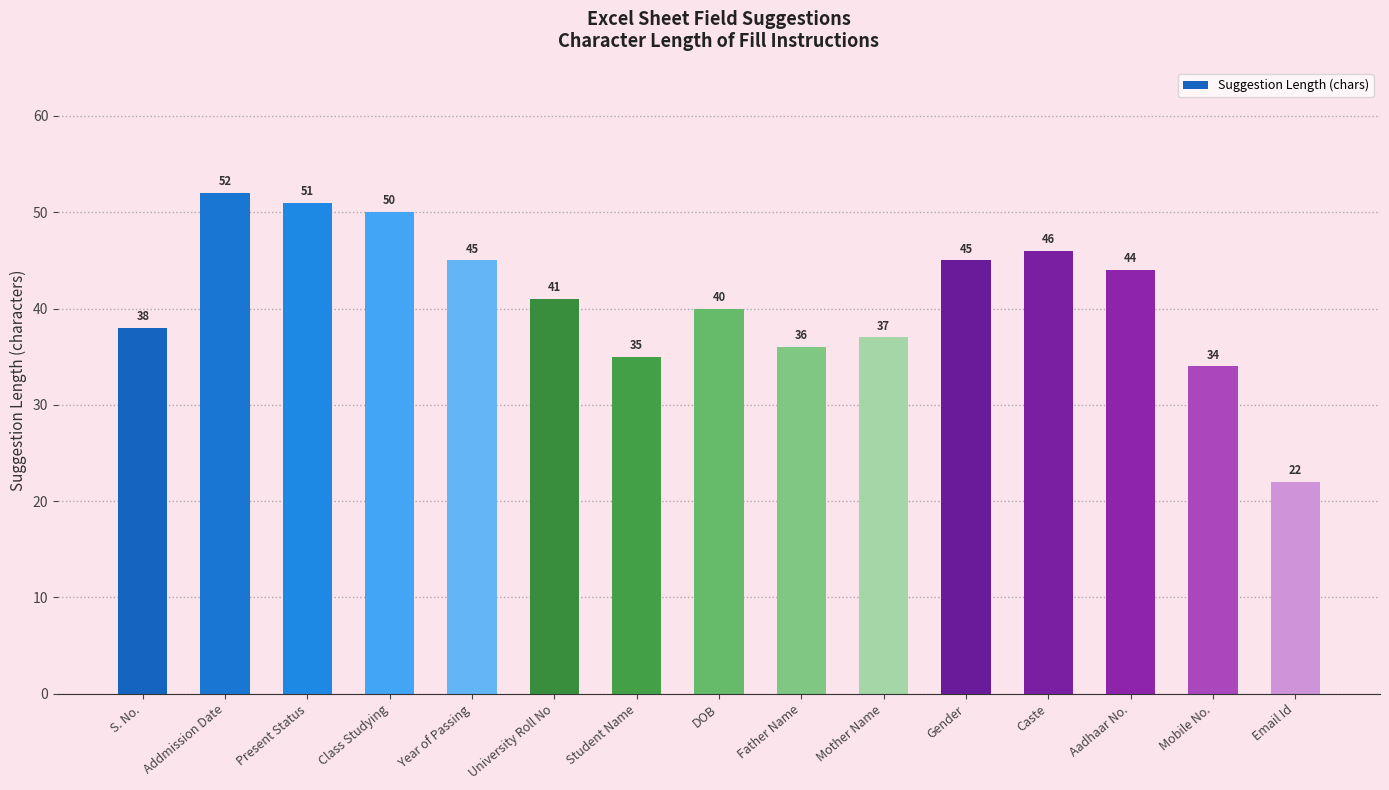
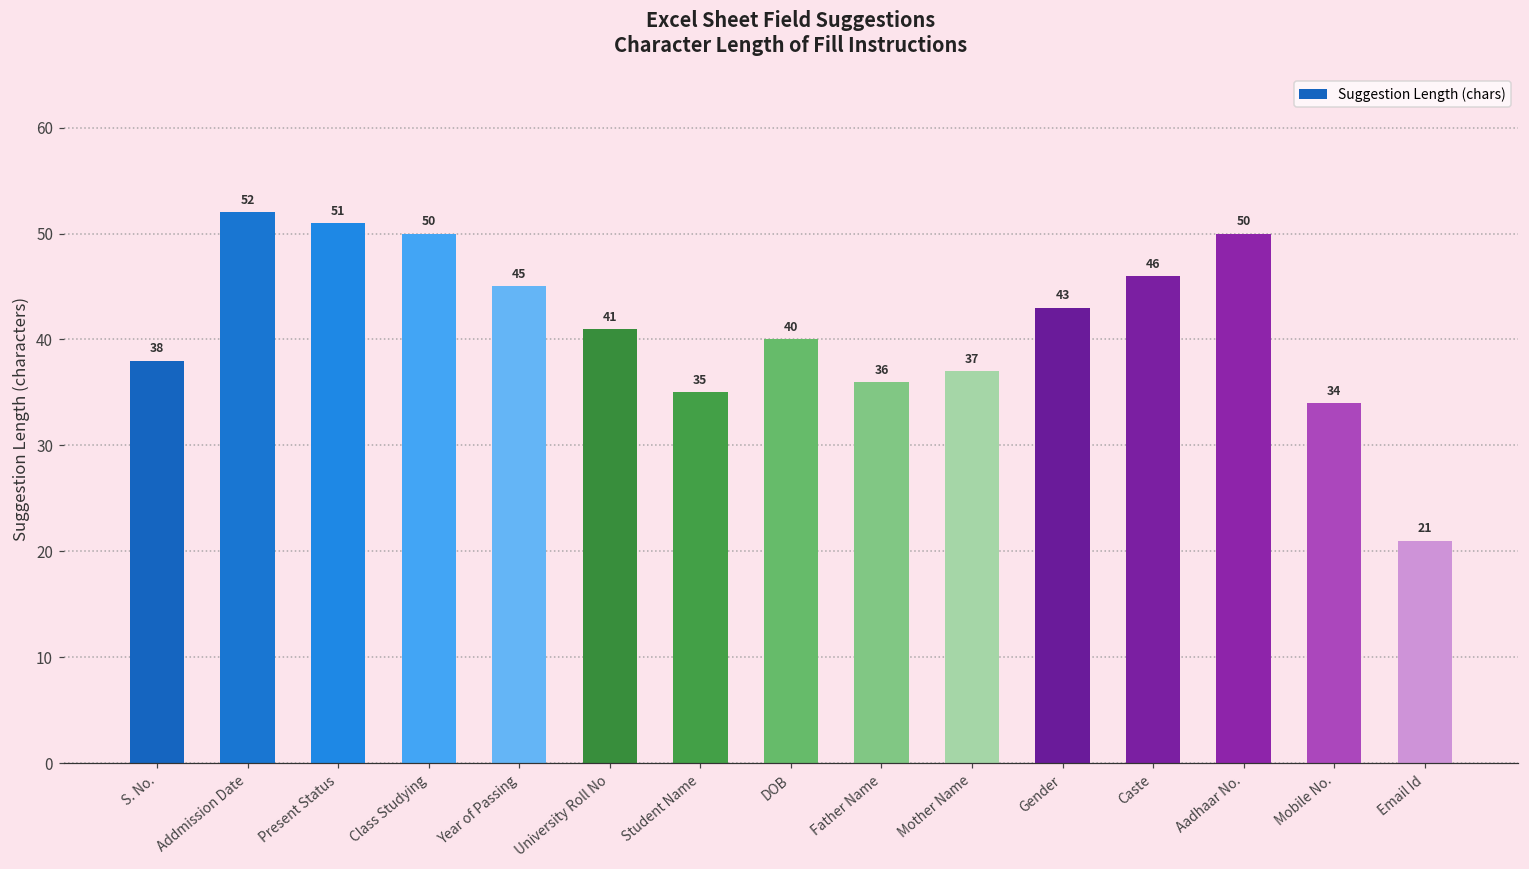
  {
    "S. No.": 38,
    "Addmission Date": 52,
    "Present Status": 51,
    "Class Studying": 50,
    "Year of Passing": 45,
    "University Roll No": 41,
    "Student Name": 35,
    "DOB": 40,
    "Father Name": 36,
    "Mother Name": 37,
-   "Gender": 45,
+   "Gender": 43,
    "Caste": 46,
-   "Aadhaar No.": 44,
+   "Aadhaar No.": 50,
    "Mobile No.": 34,
-   "Email Id": 22
+   "Email Id": 21
  }
